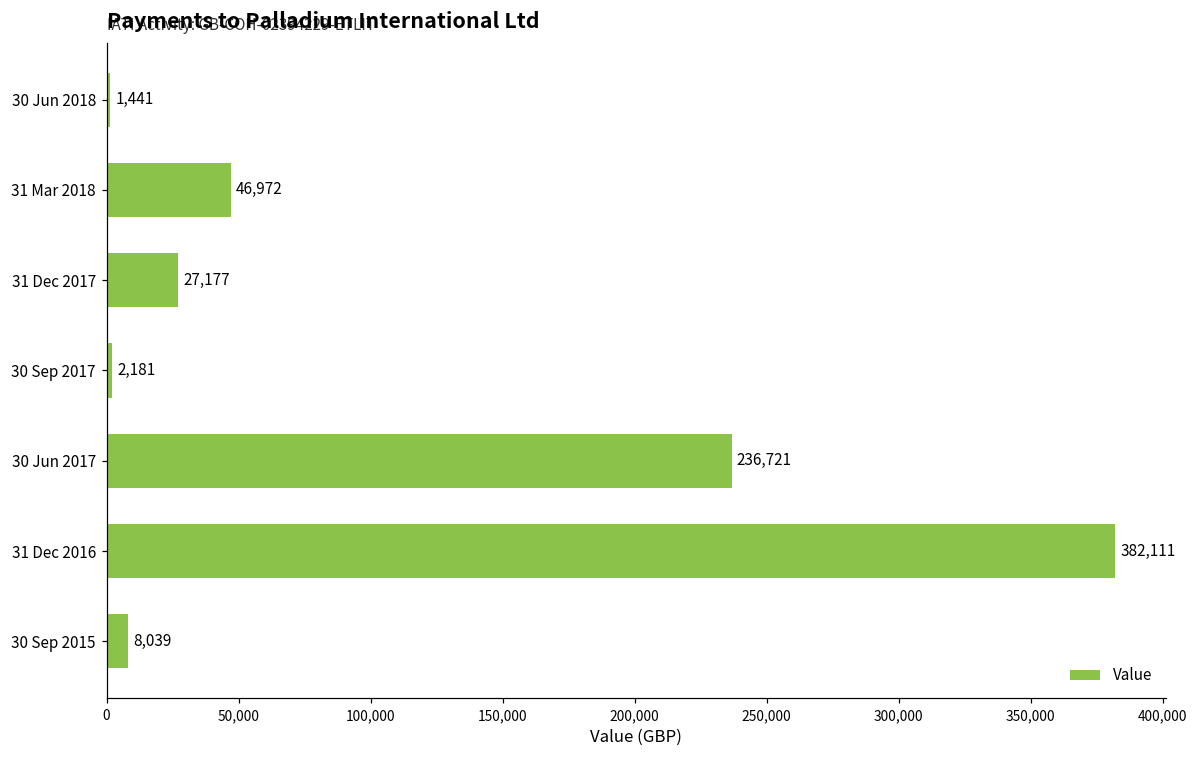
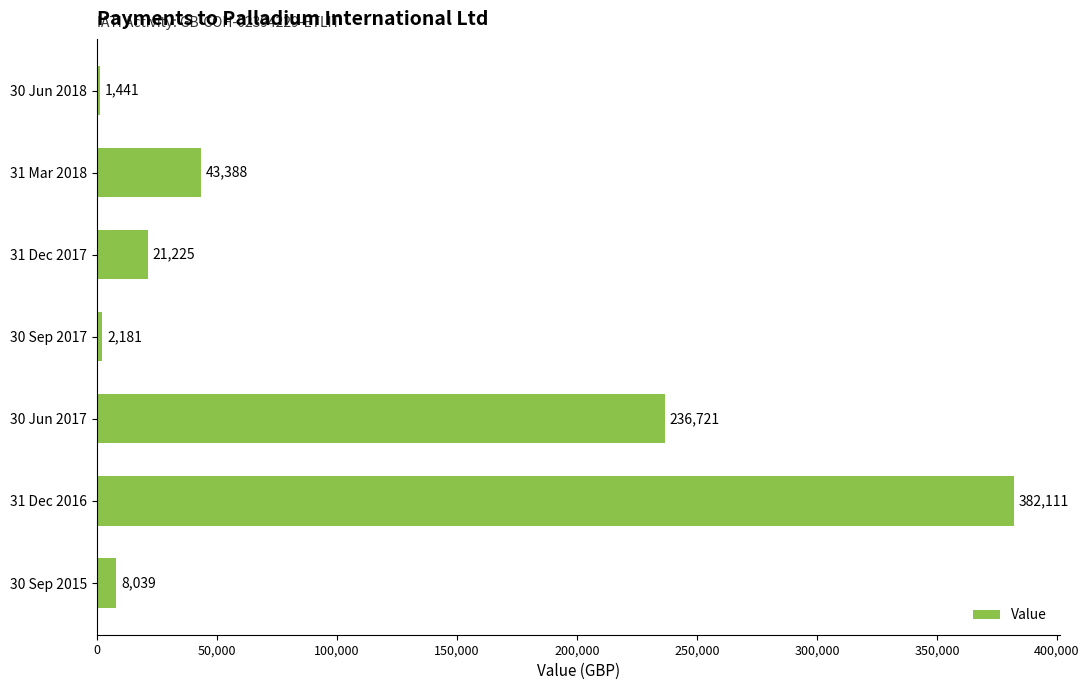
  {
    "30 Jun 2018": "1,441",
-   "31 Mar 2018": "46,972",
-   "31 Dec 2017": "27,177",
+   "31 Mar 2018": "43,388",
+   "31 Dec 2017": "21,225",
    "30 Sep 2017": "2,181",
    "30 Jun 2017": "236,721",
    "31 Dec 2016": "382,111",
    "30 Sep 2015": "8,039"
  }
